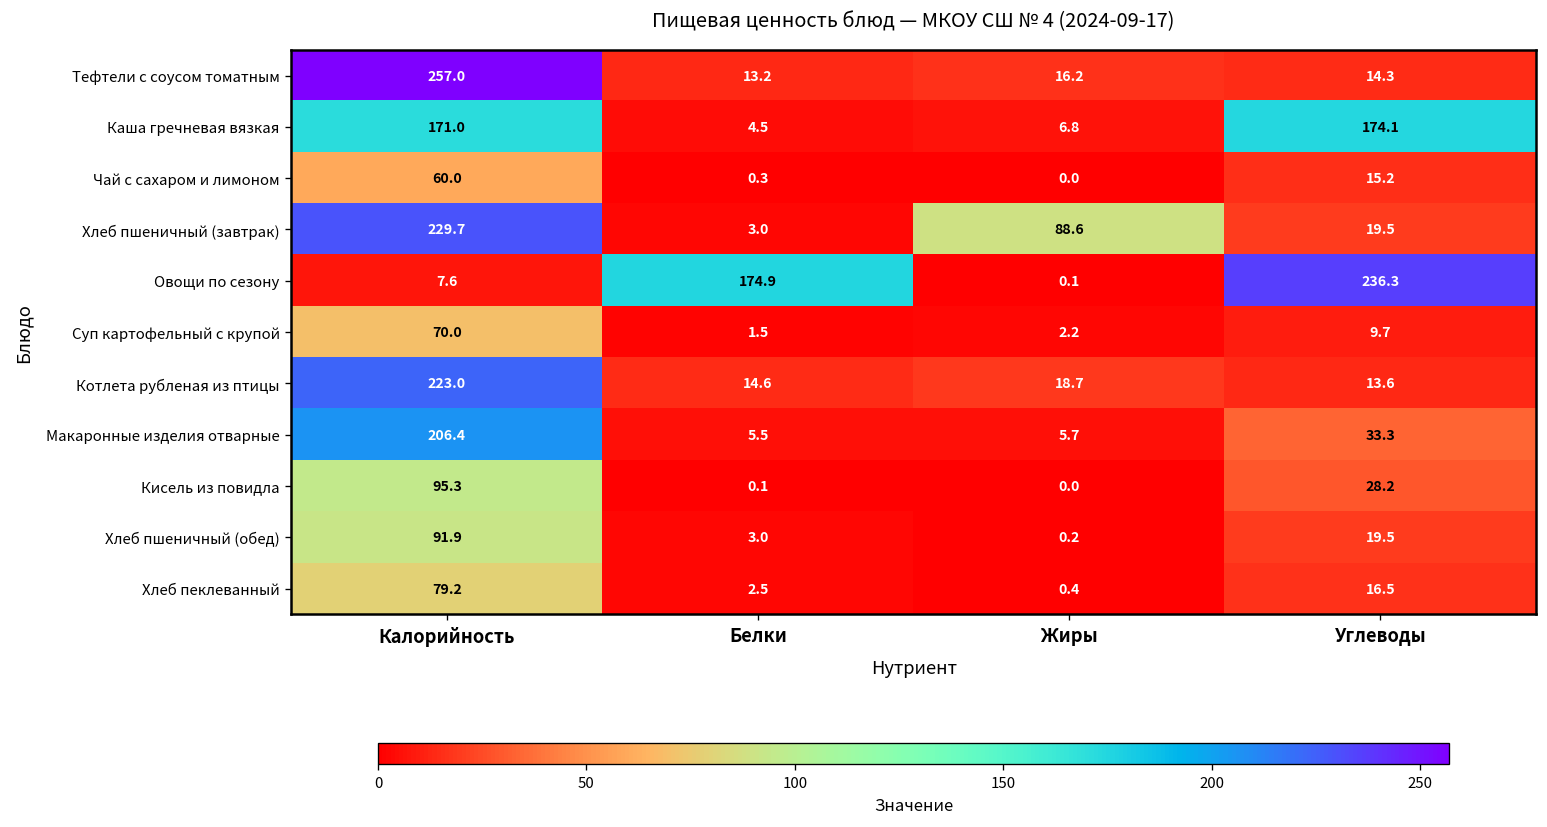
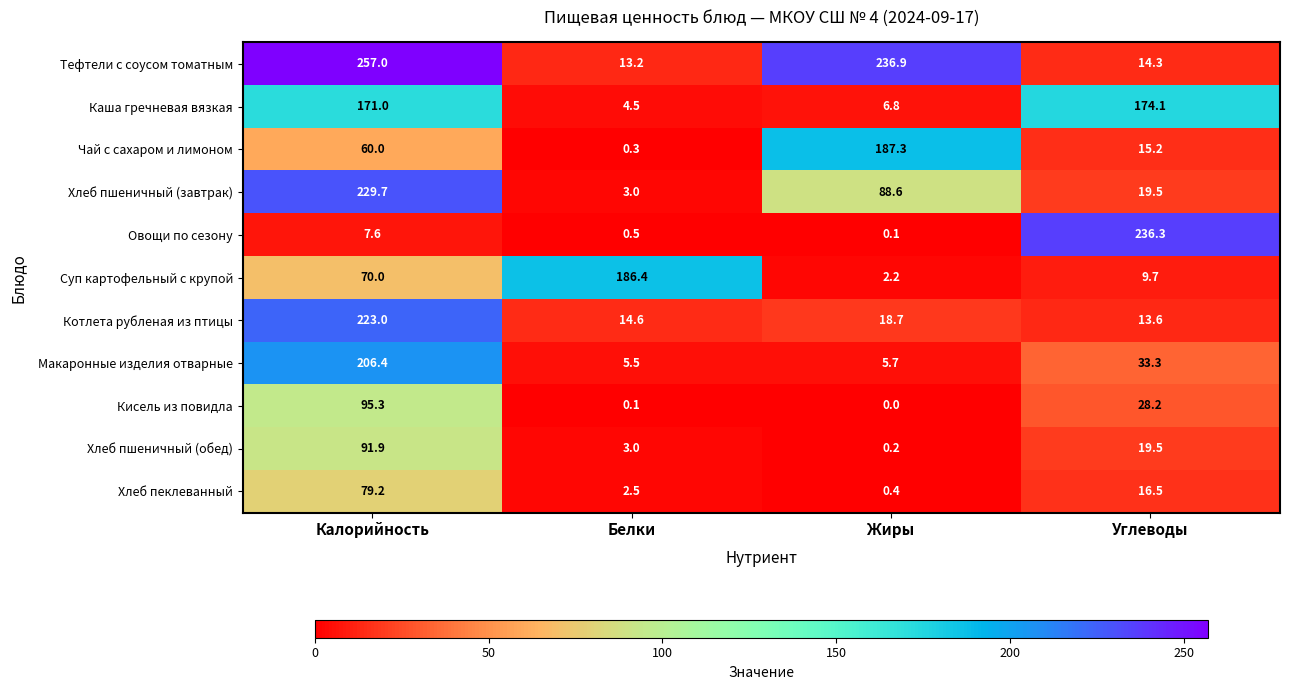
  {
    "Тефтели с соусом томатным": {
      "Калорийность": 257.0,
      "Белки": 13.2,
-     "Жиры": 16.2,
+     "Жиры": 236.9,
      "Углеводы": 14.3
    },
    "Каша гречневая вязкая": {
      "Калорийность": 171.0,
      "Белки": 4.5,
      "Жиры": 6.8,
      "Углеводы": 174.1
    },
    "Чай с сахаром и лимоном": {
      "Калорийность": 60.0,
      "Белки": 0.3,
-     "Жиры": 0.0,
+     "Жиры": 187.3,
      "Углеводы": 15.2
    },
    "Хлеб пшеничный (завтрак)": {
      "Калорийность": 229.7,
      "Белки": 3.0,
      "Жиры": 88.6,
      "Углеводы": 19.5
    },
    "Овощи по сезону": {
      "Калорийность": 7.6,
-     "Белки": 174.9,
+     "Белки": 0.5,
      "Жиры": 0.1,
      "Углеводы": 236.3
    },
    "Суп картофельный с крупой": {
      "Калорийность": 70.0,
-     "Белки": 1.5,
+     "Белки": 186.4,
      "Жиры": 2.2,
      "Углеводы": 9.7
    },
    "Котлета рубленая из птицы": {
      "Калорийность": 223.0,
      "Белки": 14.6,
      "Жиры": 18.7,
      "Углеводы": 13.6
    },
    "Макаронные изделия отварные": {
      "Калорийность": 206.4,
      "Белки": 5.5,
      "Жиры": 5.7,
      "Углеводы": 33.3
    },
    "Кисель из повидла": {
      "Калорийность": 95.3,
      "Белки": 0.1,
      "Жиры": 0.0,
      "Углеводы": 28.2
    },
    "Хлеб пшеничный (обед)": {
      "Калорийность": 91.9,
      "Белки": 3.0,
      "Жиры": 0.2,
      "Углеводы": 19.5
    },
    "Хлеб пеклеванный": {
      "Калорийность": 79.2,
      "Белки": 2.5,
      "Жиры": 0.4,
      "Углеводы": 16.5
    }
  }
